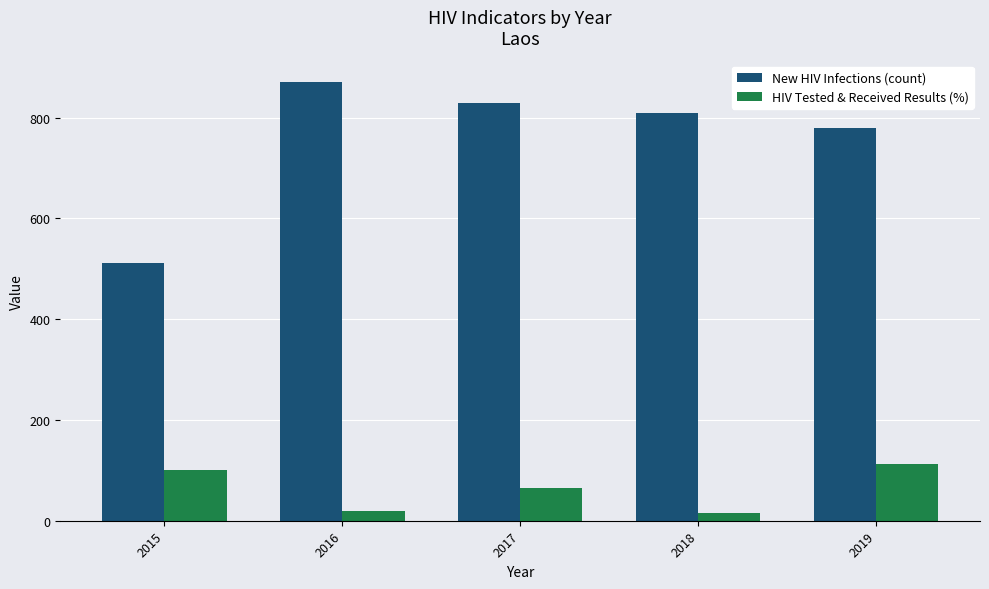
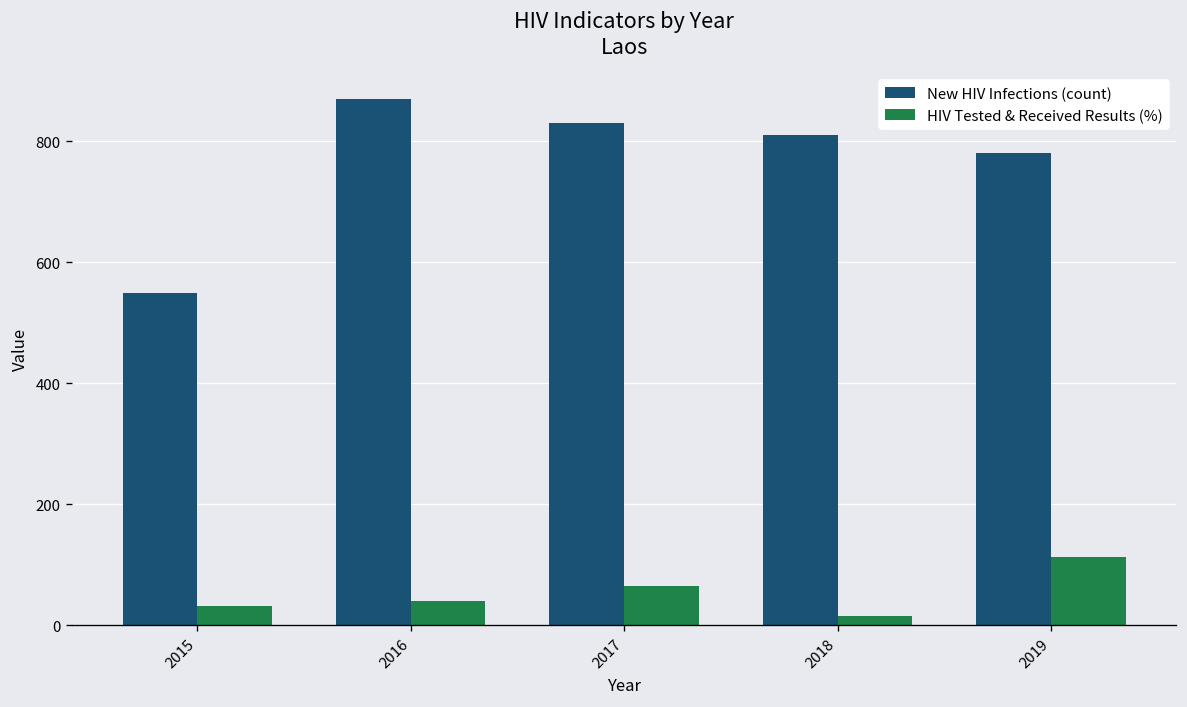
  {
    "New HIV Infections (count)": {
-     "2015": 510,
+     "2015": 550,
      "2016": 870,
      "2017": 830,
      "2018": 810,
      "2019": 780
    },
    "HIV Tested & Received Results (%)": {
-     "2015": 100,
-     "2016": 20,
+     "2015": 30,
+     "2016": 40,
      "2017": 60,
      "2018": 20,
      "2019": 110
    }
  }
